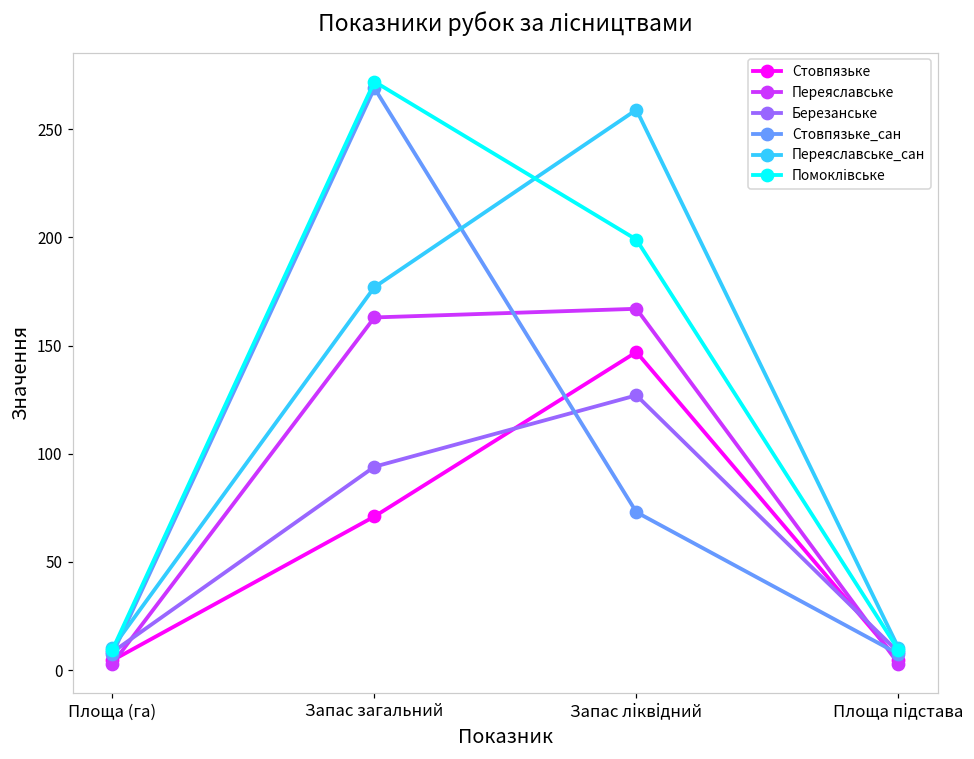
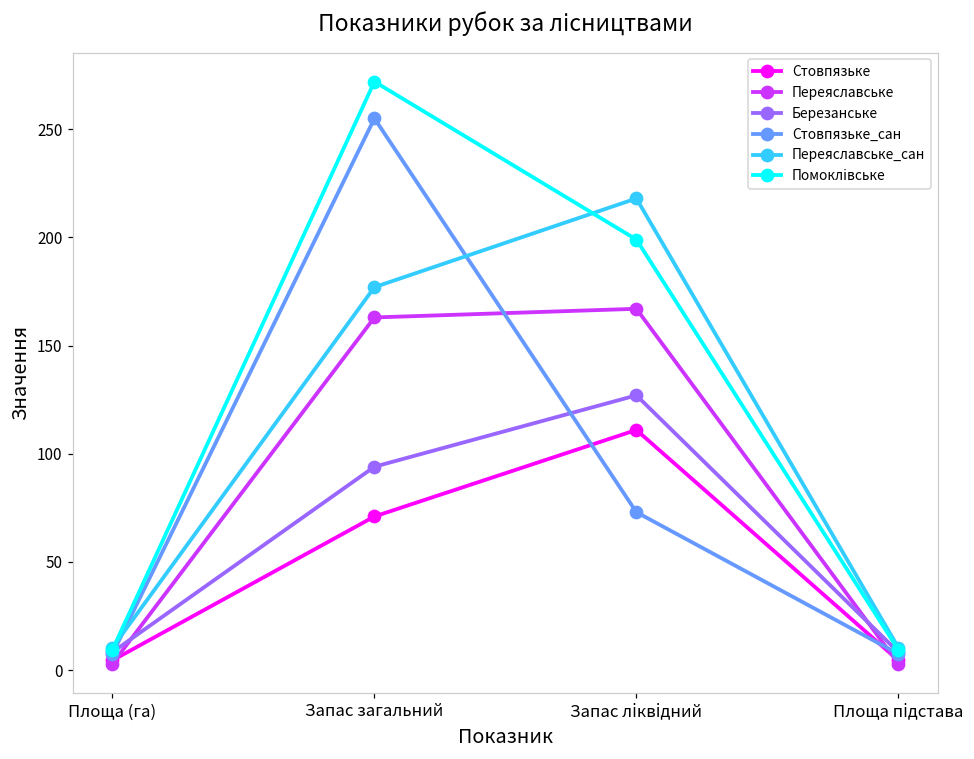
  {
    "Стовпязьке": {
      "Площа (га)": 5,
      "Запас загальний": 71,
-     "Запас ліквідний": 147,
+     "Запас ліквідний": 111,
      "Площа підстава": 5
    },
    "Переяславське": {
      "Площа (га)": 3,
      "Запас загальний": 163,
      "Запас ліквідний": 167,
      "Площа підстава": 3
    },
    "Березанське": {
      "Запас загальний": 94,
      "Запас ліквідний": 127
    },
    "Стовпязьке_сан": {
-     "Запас загальний": 269,
+     "Запас загальний": 255,
      "Запас ліквідний": 73
    },
    "Переяславське_сан": {
      "Запас загальний": 177,
-     "Запас ліквідний": 259
+     "Запас ліквідний": 218
    },
    "Помоклівське": {
      "Запас загальний": 272,
      "Запас ліквідний": 199
    }
  }
